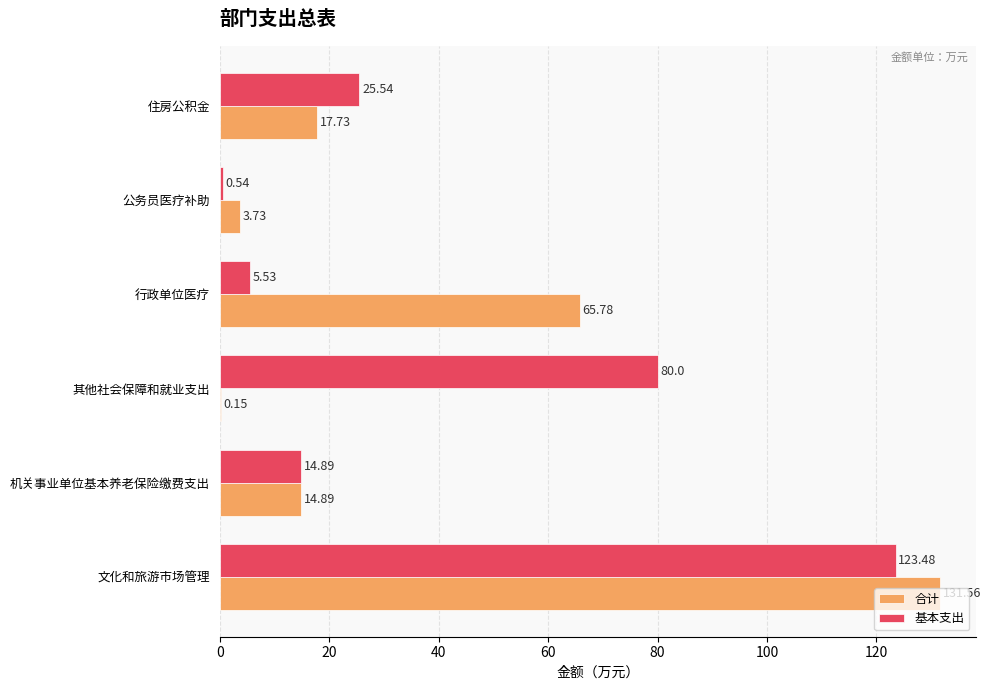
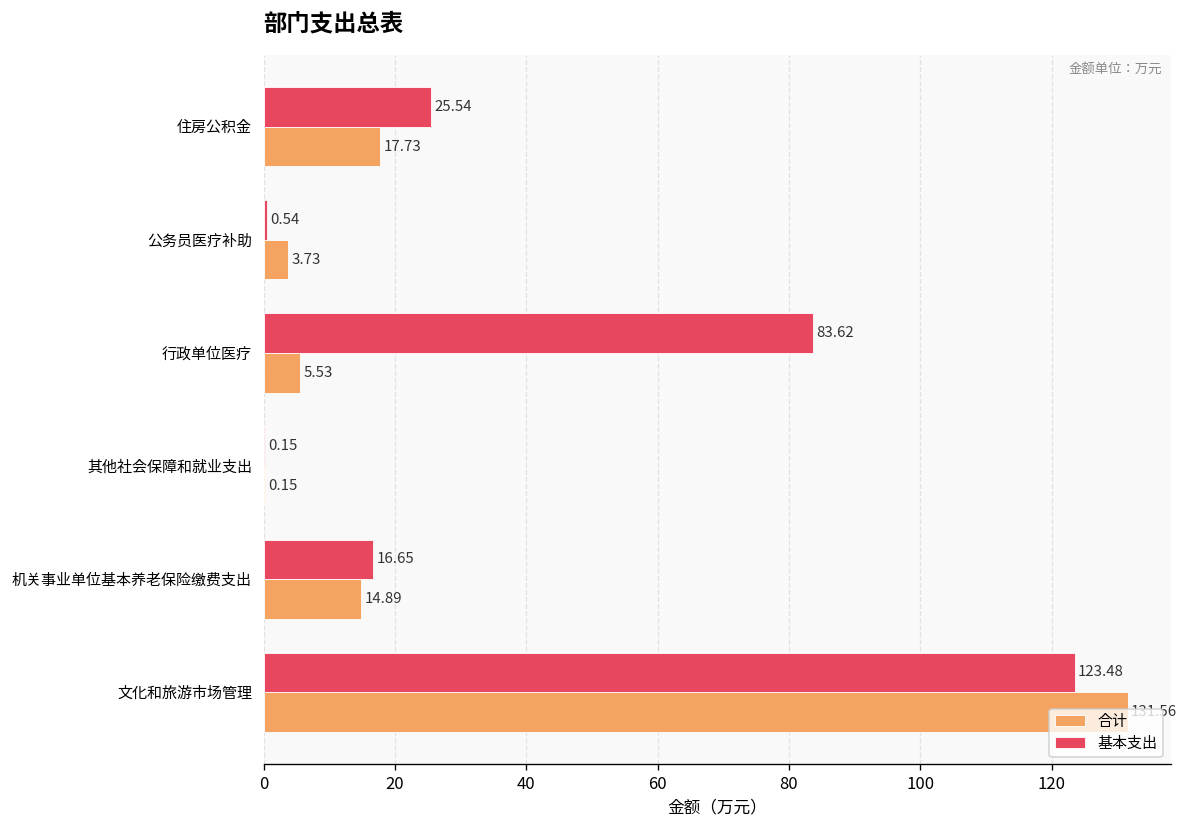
  {
    "合计": {
      "住房公积金": 17.73,
      "公务员医疗补助": 3.73,
-     "行政单位医疗": 65.78,
+     "行政单位医疗": 5.53,
      "其他社会保障和就业支出": 0.15,
      "机关事业单位基本养老保险缴费支出": 14.89
    },
    "基本支出": {
      "住房公积金": 25.54,
      "公务员医疗补助": 0.54,
-     "行政单位医疗": 5.53,
-     "其他社会保障和就业支出": 80.0,
-     "机关事业单位基本养老保险缴费支出": 14.89,
+     "行政单位医疗": 83.62,
+     "其他社会保障和就业支出": 0.15,
+     "机关事业单位基本养老保险缴费支出": 16.65,
      "文化和旅游市场管理": 123.48
    }
  }
